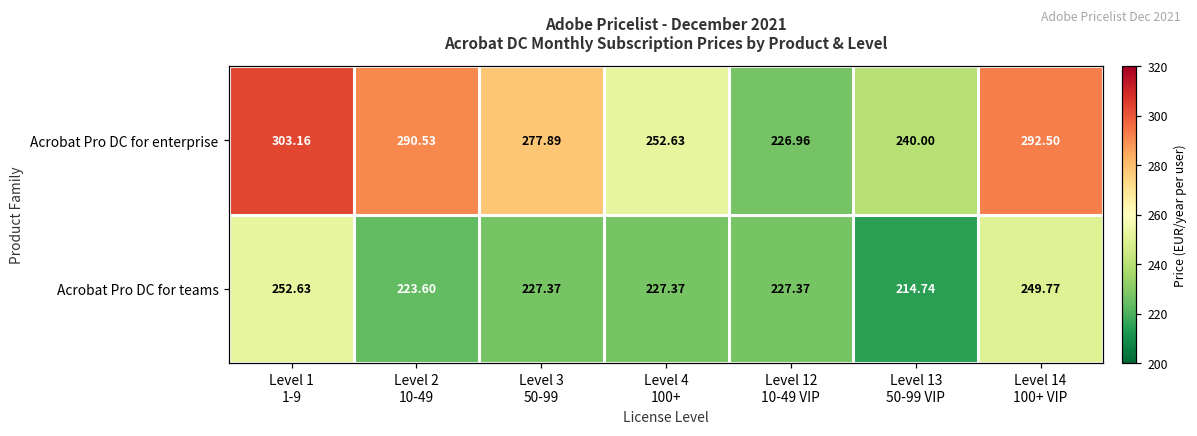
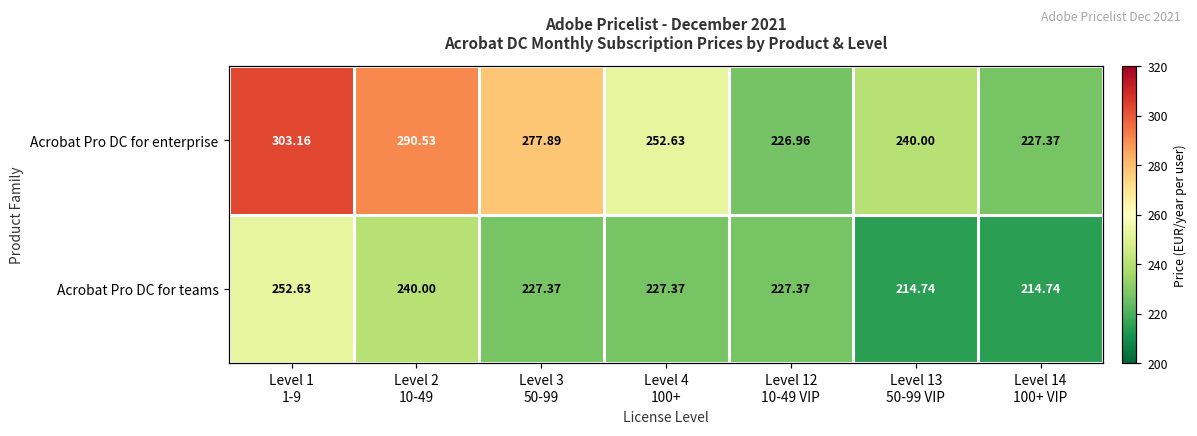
  {
    "Acrobat Pro DC for enterprise": {
      "Level 1 1-9": 303.16,
      "Level 2 10-49": 290.53,
      "Level 3 50-99": 277.89,
      "Level 4 100+": 252.63,
      "Level 12 10-49 VIP": 226.96,
      "Level 13 50-99 VIP": 240.00,
-     "Level 14 100+ VIP": 292.50
+     "Level 14 100+ VIP": 227.37
    },
    "Acrobat Pro DC for teams": {
      "Level 1 1-9": 252.63,
-     "Level 2 10-49": 223.60,
+     "Level 2 10-49": 240.00,
      "Level 3 50-99": 227.37,
      "Level 4 100+": 227.37,
      "Level 12 10-49 VIP": 227.37,
      "Level 13 50-99 VIP": 214.74,
-     "Level 14 100+ VIP": 249.77
+     "Level 14 100+ VIP": 214.74
    }
  }
